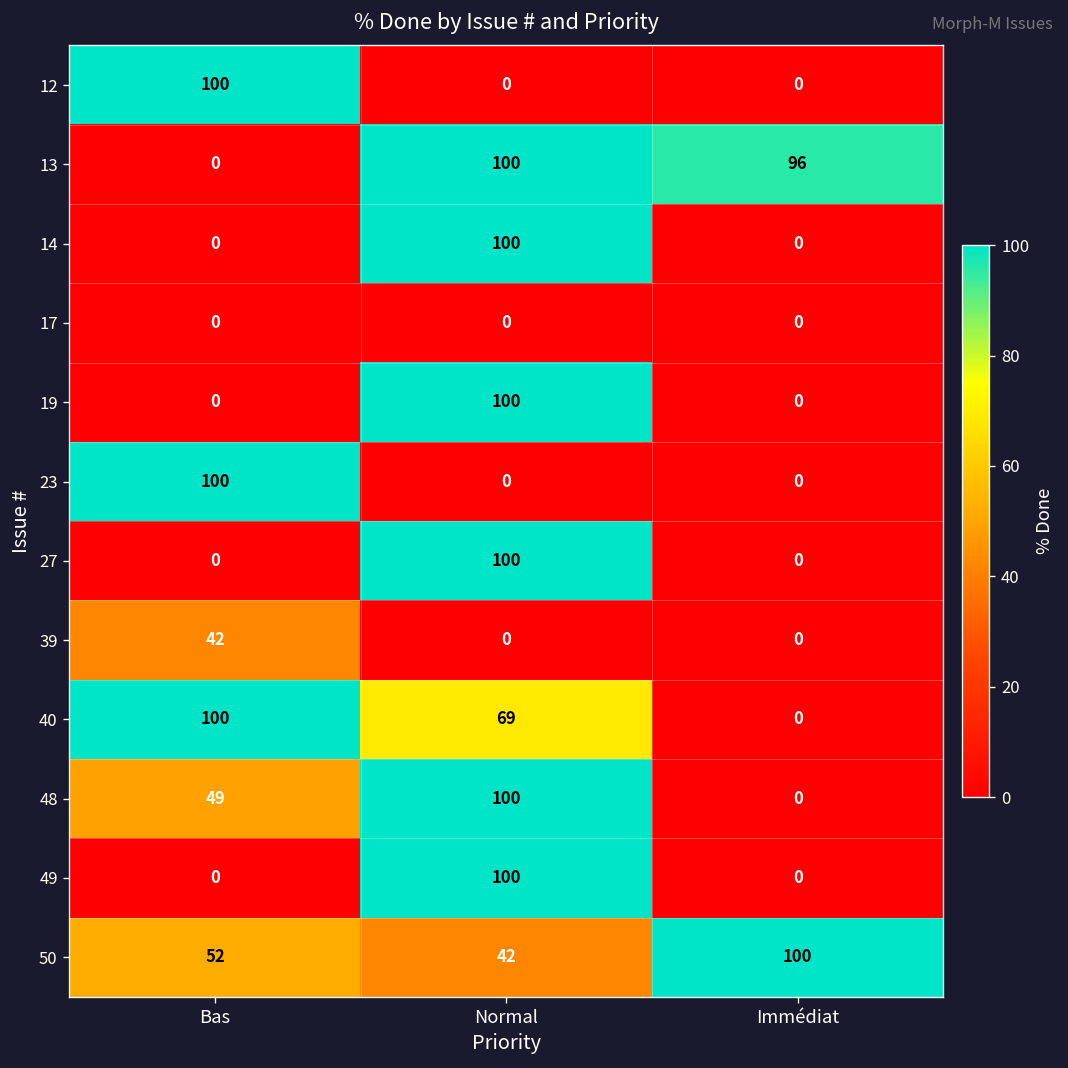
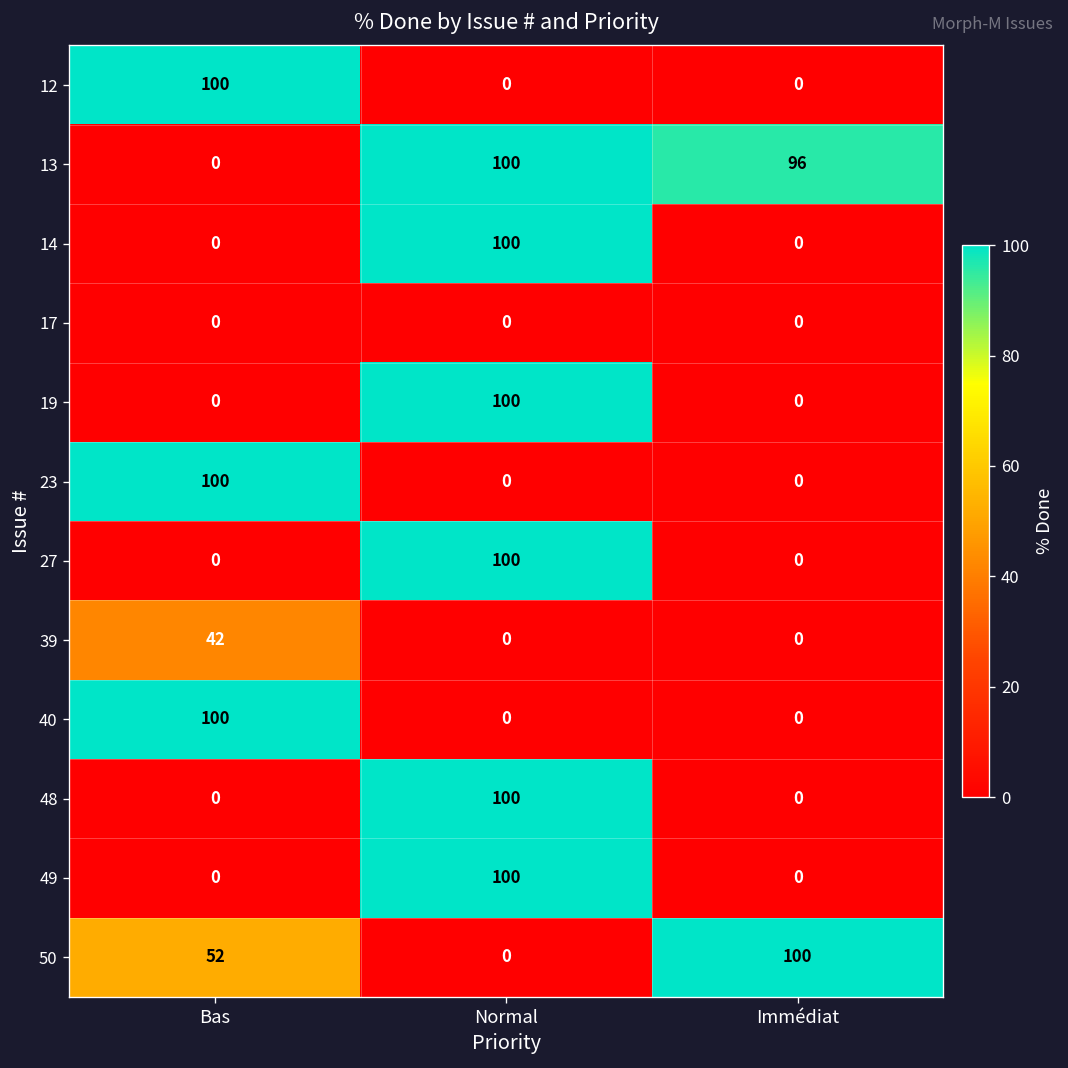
  {
    "12": {
      "Bas": 100,
      "Normal": 0,
      "Immédiat": 0
    },
    "13": {
      "Bas": 0,
      "Normal": 100,
      "Immédiat": 96
    },
    "14": {
      "Bas": 0,
      "Normal": 100,
      "Immédiat": 0
    },
    "17": {
      "Bas": 0,
      "Normal": 0,
      "Immédiat": 0
    },
    "19": {
      "Bas": 0,
      "Normal": 100,
      "Immédiat": 0
    },
    "23": {
      "Bas": 100,
      "Normal": 0,
      "Immédiat": 0
    },
    "27": {
      "Bas": 0,
      "Normal": 100,
      "Immédiat": 0
    },
    "39": {
      "Bas": 42,
      "Normal": 0,
      "Immédiat": 0
    },
    "40": {
      "Bas": 100,
-     "Normal": 69,
+     "Normal": 0,
      "Immédiat": 0
    },
    "48": {
-     "Bas": 49,
+     "Bas": 0,
      "Normal": 100,
      "Immédiat": 0
    },
    "49": {
      "Bas": 0,
      "Normal": 100,
      "Immédiat": 0
    },
    "50": {
      "Bas": 52,
-     "Normal": 42,
+     "Normal": 0,
      "Immédiat": 100
    }
  }
